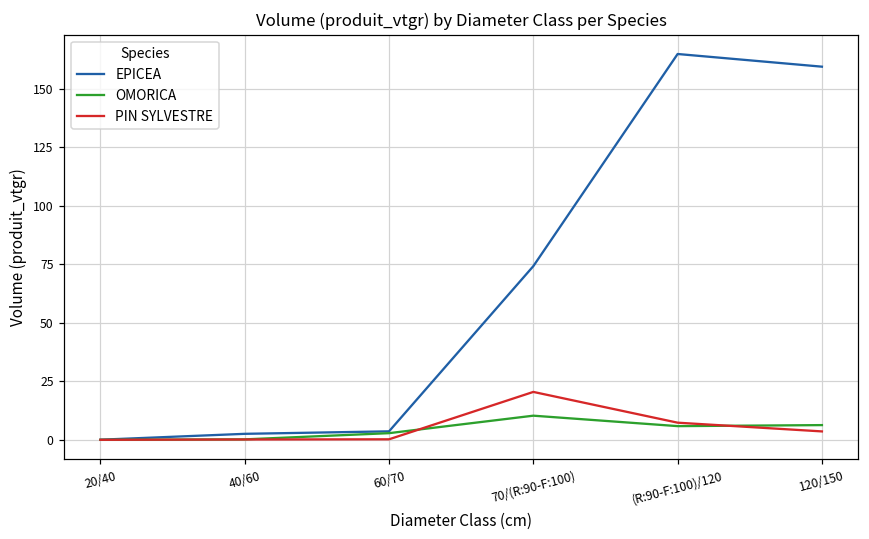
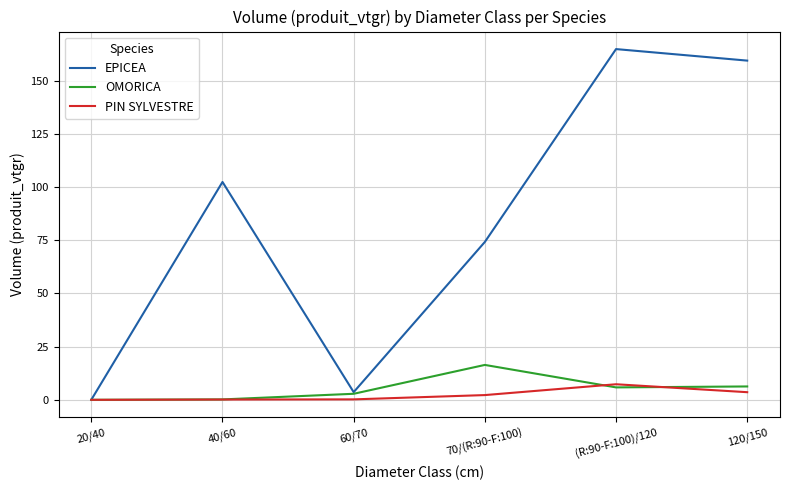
  {
    "EPICEA": {
-     "40/60": 3,
+     "40/60": 102,
      "70/(R:90-F:100)": 74,
      "(R:90-F:100)/120": 165,
      "120/150": 159
    },
    "OMORICA": {
-     "70/(R:90-F:100)": 10,
+     "70/(R:90-F:100)": 16,
      "(R:90-F:100)/120": 6,
      "120/150": 6
    },
    "PIN SYLVESTRE": {
      "60/70": 0,
-     "70/(R:90-F:100)": 20,
+     "70/(R:90-F:100)": 2,
      "(R:90-F:100)/120": 7,
      "120/150": 4
    }
  }
